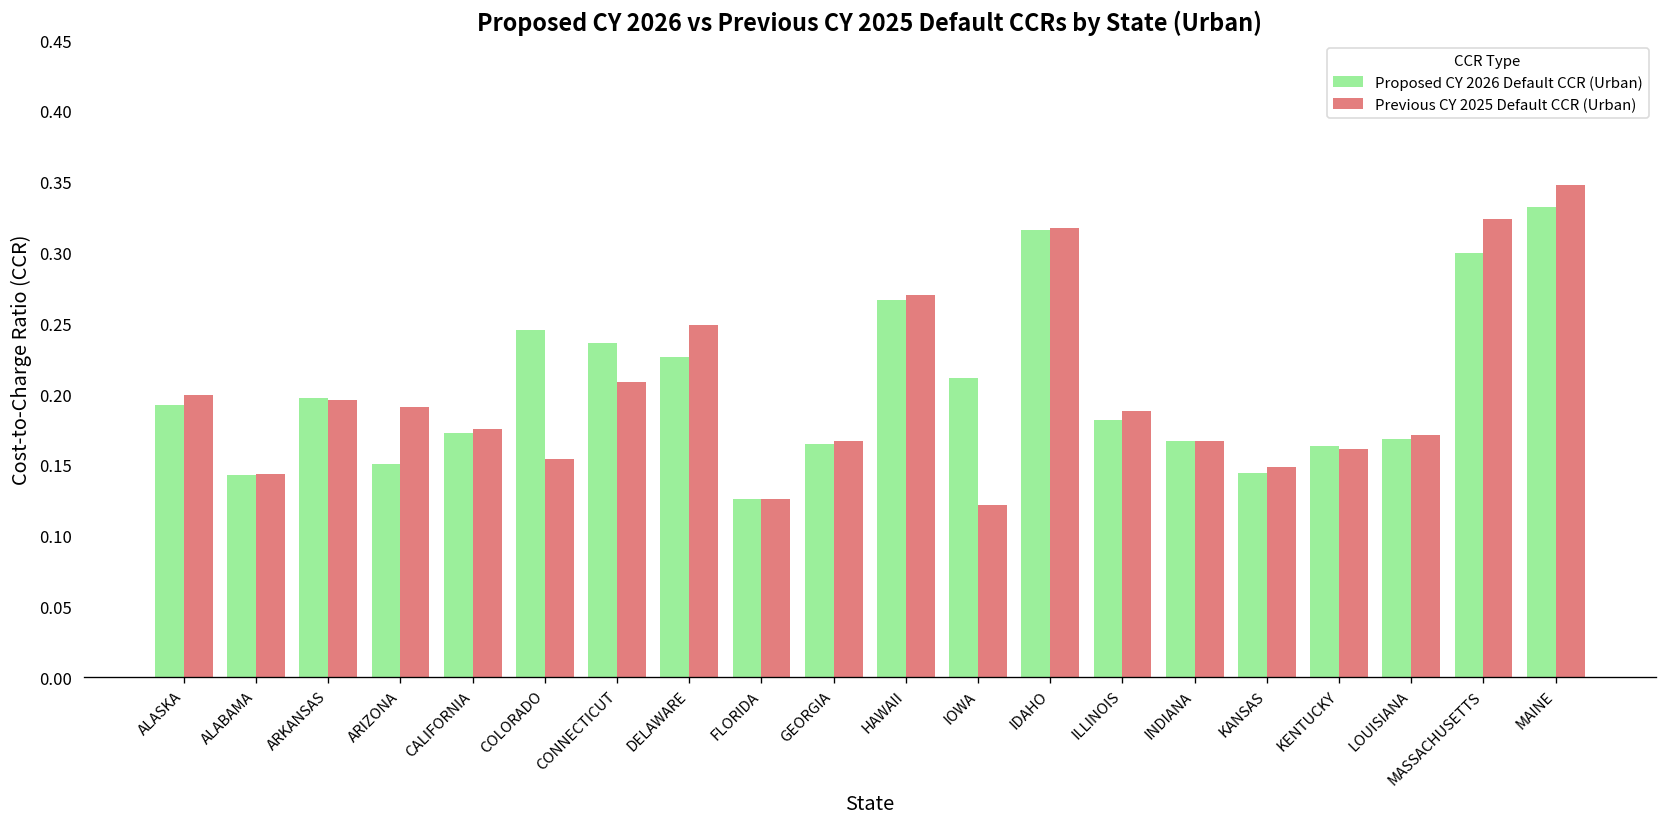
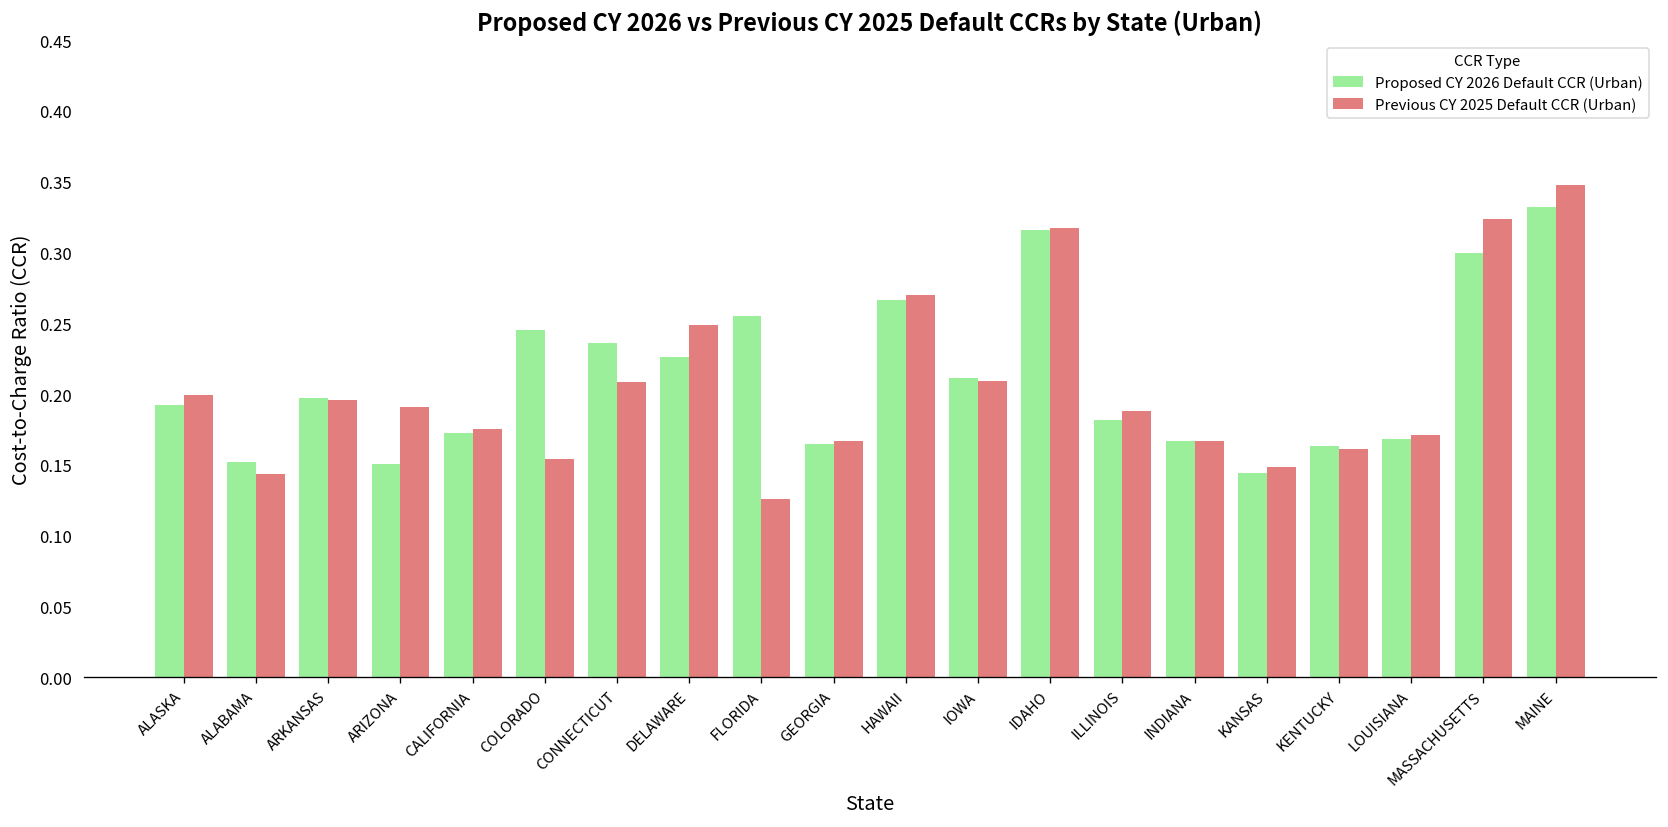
  {
    "Proposed CY 2026 Default CCR (Urban)": {
      "ALASKA": 0.192,
-     "ALABAMA": 0.143,
+     "ALABAMA": 0.152,
      "ARKANSAS": 0.197,
      "ARIZONA": 0.150,
      "CALIFORNIA": 0.173,
      "COLORADO": 0.246,
      "CONNECTICUT": 0.236,
      "DELAWARE": 0.226,
-     "FLORIDA": 0.126,
+     "FLORIDA": 0.255,
      "GEORGIA": 0.165,
      "HAWAII": 0.266,
      "IOWA": 0.211,
      "IDAHO": 0.316,
      "ILLINOIS": 0.182,
      "INDIANA": 0.167,
      "KANSAS": 0.144,
      "KENTUCKY": 0.164,
      "LOUISIANA": 0.168,
      "MASSACHUSETTS": 0.300,
      "MAINE": 0.332
    },
    "Previous CY 2025 Default CCR (Urban)": {
      "ALASKA": 0.200,
      "ALABAMA": 0.144,
      "ARKANSAS": 0.196,
      "ARIZONA": 0.191,
      "CALIFORNIA": 0.175,
      "COLORADO": 0.154,
      "CONNECTICUT": 0.209,
      "DELAWARE": 0.249,
      "FLORIDA": 0.126,
      "GEORGIA": 0.167,
      "HAWAII": 0.270,
-     "IOWA": 0.122,
+     "IOWA": 0.209,
      "IDAHO": 0.318,
      "ILLINOIS": 0.188,
      "INDIANA": 0.167,
      "KANSAS": 0.149,
      "KENTUCKY": 0.161,
      "LOUISIANA": 0.171,
      "MASSACHUSETTS": 0.324,
      "MAINE": 0.347
    }
  }
